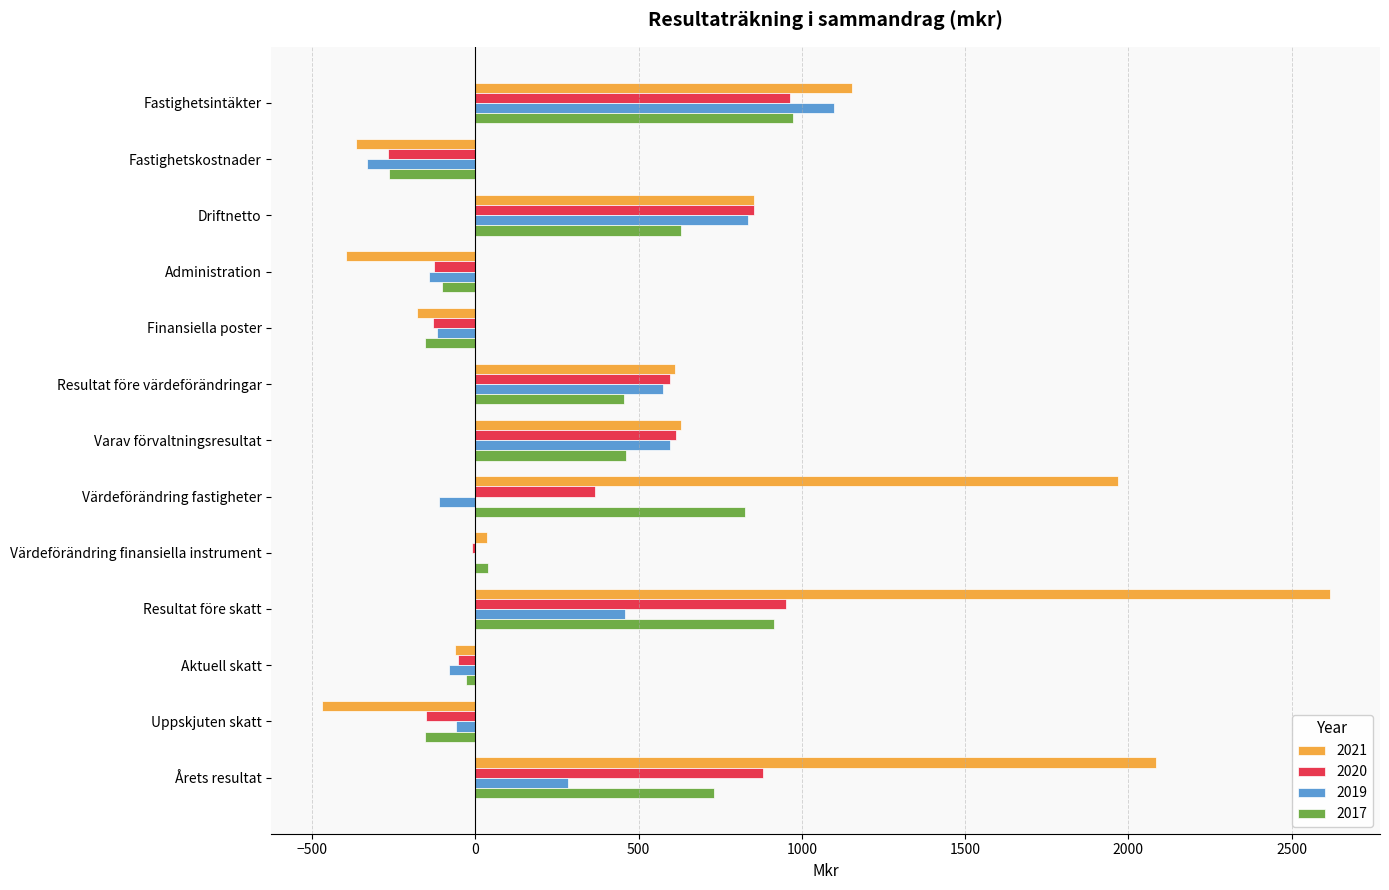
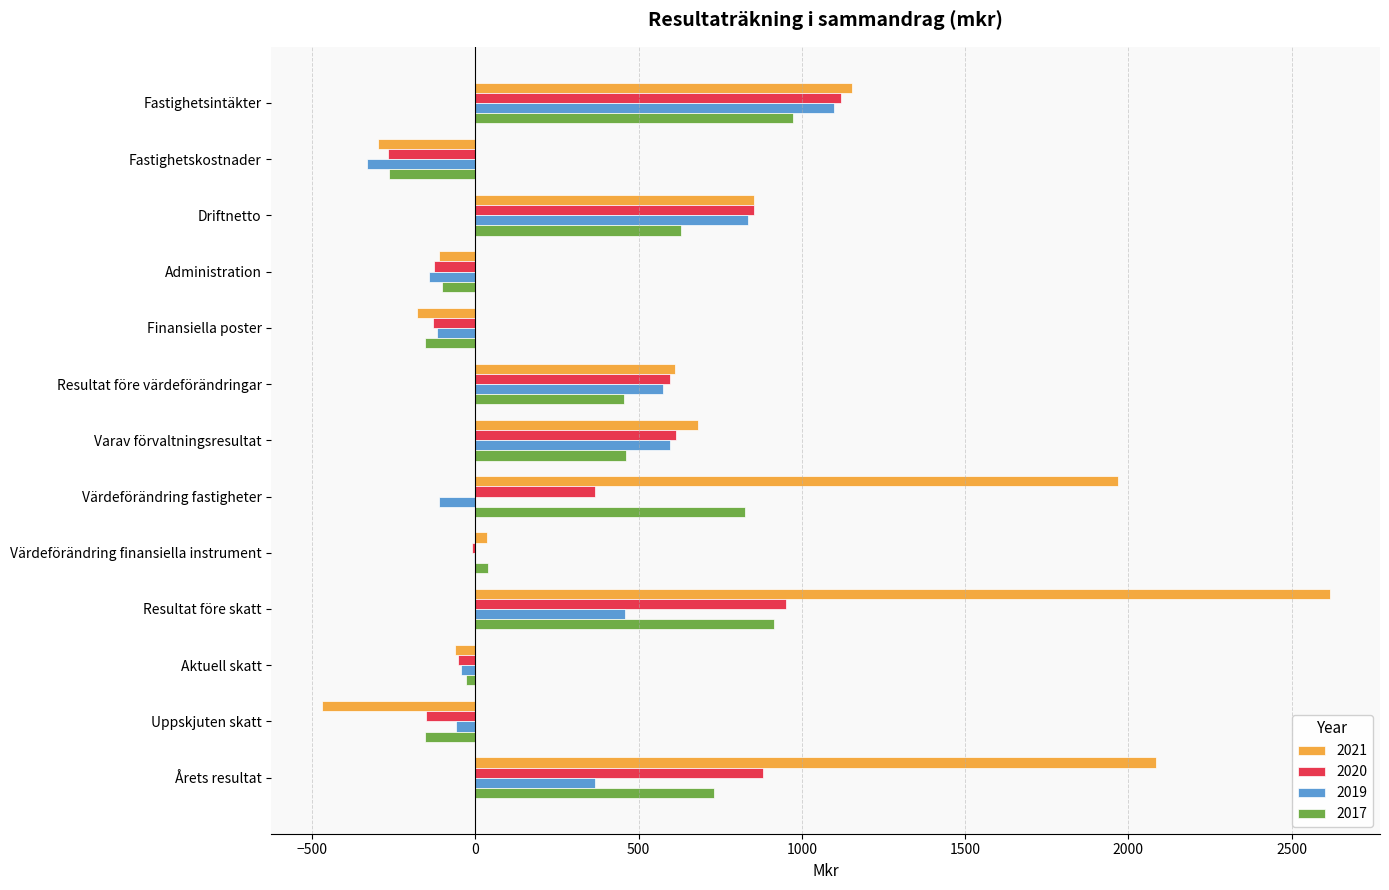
  {
    "2021": {
      "Fastighetsintäkter": 1150,
-     "Fastighetskostnader": -370,
+     "Fastighetskostnader": -300,
      "Driftnetto": 850,
-     "Administration": -400,
+     "Administration": -110,
      "Finansiella poster": -180,
      "Resultat före värdeförändringar": 610,
-     "Varav förvaltningsresultat": 630,
+     "Varav förvaltningsresultat": 680,
      "Värdeförändring fastigheter": 1970,
      "Värdeförändring finansiella instrument": 40,
      "Resultat före skatt": 2620,
      "Aktuell skatt": -60,
      "Uppskjuten skatt": -470,
      "Årets resultat": 2080
    },
    "2020": {
-     "Fastighetsintäkter": 960,
+     "Fastighetsintäkter": 1120,
      "Fastighetskostnader": -270,
      "Driftnetto": 850,
      "Administration": -130,
      "Finansiella poster": -130,
      "Resultat före värdeförändringar": 600,
      "Varav förvaltningsresultat": 620,
      "Värdeförändring fastigheter": 370,
      "Värdeförändring finansiella instrument": -10,
      "Resultat före skatt": 950,
      "Aktuell skatt": -50,
      "Uppskjuten skatt": -150,
      "Årets resultat": 880
    },
    "2019": {
      "Fastighetsintäkter": 1100,
      "Fastighetskostnader": -330,
      "Driftnetto": 830,
      "Administration": -140,
      "Finansiella poster": -120,
      "Resultat före värdeförändringar": 570,
      "Varav förvaltningsresultat": 600,
      "Värdeförändring fastigheter": -110,
      "Resultat före skatt": 460,
-     "Aktuell skatt": -80,
+     "Aktuell skatt": -50,
      "Uppskjuten skatt": -60,
-     "Årets resultat": 280
+     "Årets resultat": 370
    },
    "2017": {
      "Fastighetsintäkter": 970,
      "Fastighetskostnader": -260,
      "Driftnetto": 630,
      "Administration": -100,
      "Finansiella poster": -150,
      "Resultat före värdeförändringar": 450,
      "Varav förvaltningsresultat": 460,
      "Värdeförändring fastigheter": 830,
      "Värdeförändring finansiella instrument": 40,
      "Resultat före skatt": 920,
      "Aktuell skatt": -30,
      "Uppskjuten skatt": -160,
      "Årets resultat": 730
    }
  }
